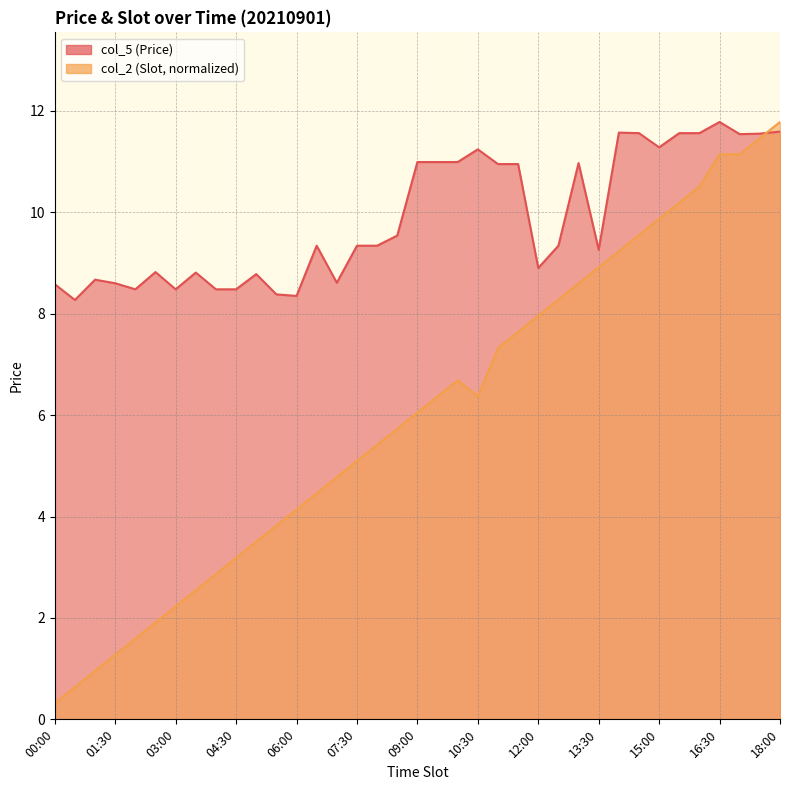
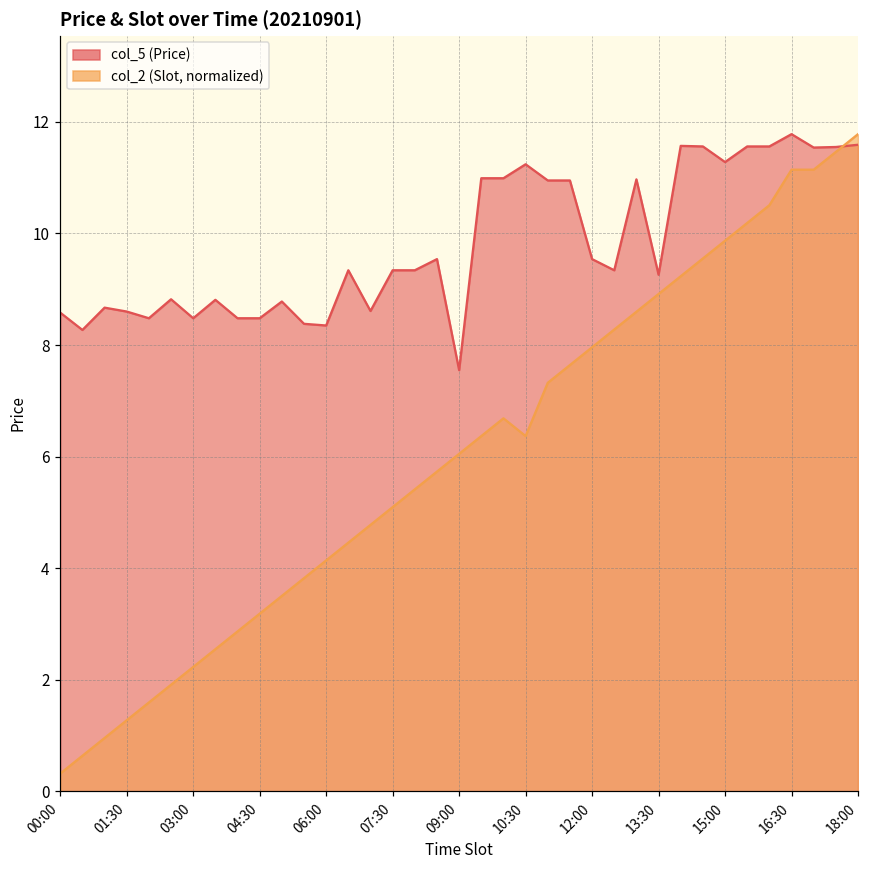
  {
    "col_5 (Price)": {
      "00:00": 8.6,
      "01:30": 8.6,
      "03:00": 8.5,
      "04:30": 8.5,
      "06:00": 8.4,
      "07:30": 9.3,
-     "09:00": 11.0,
+     "09:00": 7.6,
      "10:30": 11.2,
-     "12:00": 8.9,
+     "12:00": 9.5,
      "13:30": 9.3,
      "15:00": 11.3,
      "16:30": 11.8,
      "18:00": 11.6
    },
    "col_2 (Slot, normalized)": {
      "00:00": 0.3,
      "01:30": 1.3,
      "03:00": 2.2,
      "04:30": 3.2,
      "06:00": 4.1,
      "07:30": 5.1,
      "09:00": 6.0,
      "10:30": 6.4,
      "12:00": 8.0,
      "13:30": 8.9,
      "15:00": 9.9,
      "16:30": 11.1,
      "18:00": 11.8
    }
  }
